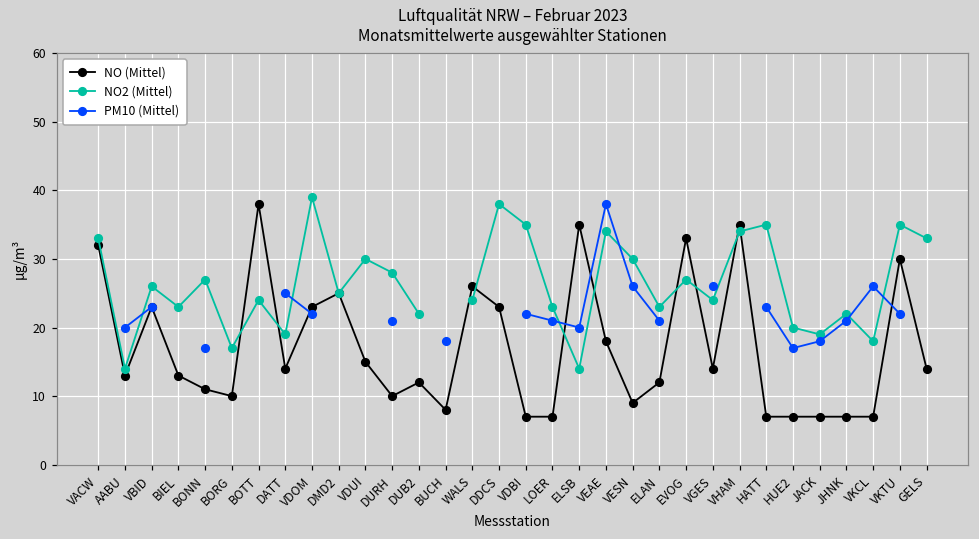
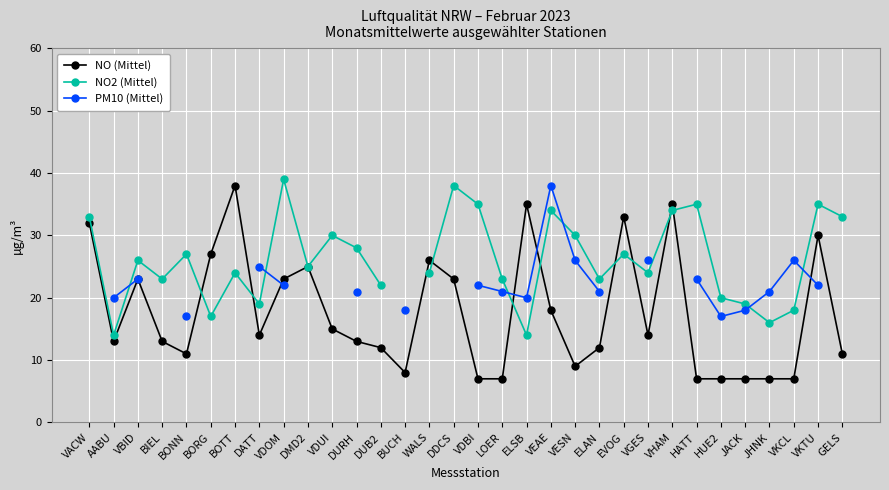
  {
    "NO (Mittel)": {
      "VACW": 32,
      "AABU": 13,
      "BIEL": 13,
      "BONN": 11,
-     "BORG": 10,
+     "BORG": 27,
      "BOTT": 38,
      "DATT": 14,
      "VDOM": 23,
      "VDUI": 15,
-     "DURH": 10,
+     "DURH": 13,
      "DUB2": 12,
      "BUCH": 8,
      "WALS": 26,
      "DDCS": 23,
      "VDBI": 7,
      "LOER": 7,
      "ELSB": 35,
      "VEAE": 18,
      "VESN": 9,
      "ELAN": 12,
      "EVOG": 33,
      "VGES": 14,
      "VHAM": 35,
      "HATT": 7,
      "HUE2": 7,
      "JACK": 7,
      "JHNK": 7,
      "VKCL": 7,
      "VKTU": 30,
-     "GELS": 14
+     "GELS": 11
    },
    "NO2 (Mittel)": {
      "VACW": 33,
      "AABU": 14,
      "VBID": 26,
      "BIEL": 23,
      "BONN": 27,
      "BORG": 17,
      "BOTT": 24,
      "DATT": 19,
      "VDOM": 39,
      "VDUI": 30,
      "DURH": 28,
      "DUB2": 22,
      "WALS": 24,
      "DDCS": 38,
      "VDBI": 35,
      "LOER": 23,
      "ELSB": 14,
      "VEAE": 34,
      "VESN": 30,
      "ELAN": 23,
      "EVOG": 27,
      "VGES": 24,
      "VHAM": 34,
      "HATT": 35,
      "HUE2": 20,
      "JACK": 19,
-     "JHNK": 22,
+     "JHNK": 16,
      "VKCL": 18,
      "VKTU": 35,
      "GELS": 33
    },
    "PM10 (Mittel)": {
      "AABU": 20,
      "BONN": 17,
      "DATT": 25,
      "VDOM": 22,
      "DURH": 21,
      "BUCH": 18,
      "VDBI": 22,
      "LOER": 21,
      "ELSB": 20,
      "VEAE": 38,
      "VESN": 26,
      "ELAN": 21,
      "VGES": 26,
      "HATT": 23,
      "HUE2": 17,
      "JACK": 18,
      "JHNK": 21,
      "VKCL": 26,
      "VKTU": 22
    }
  }
